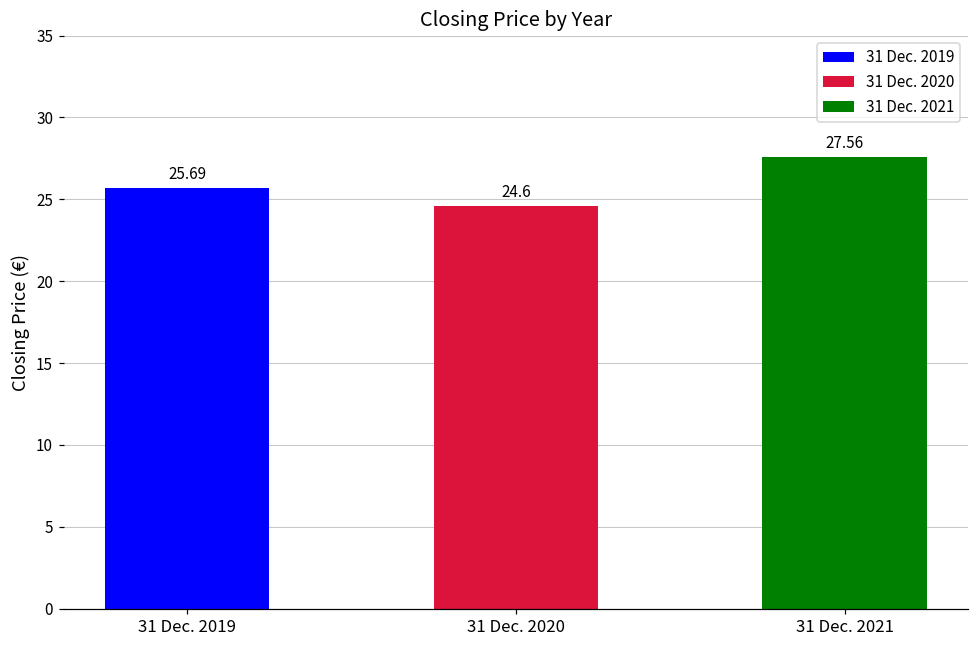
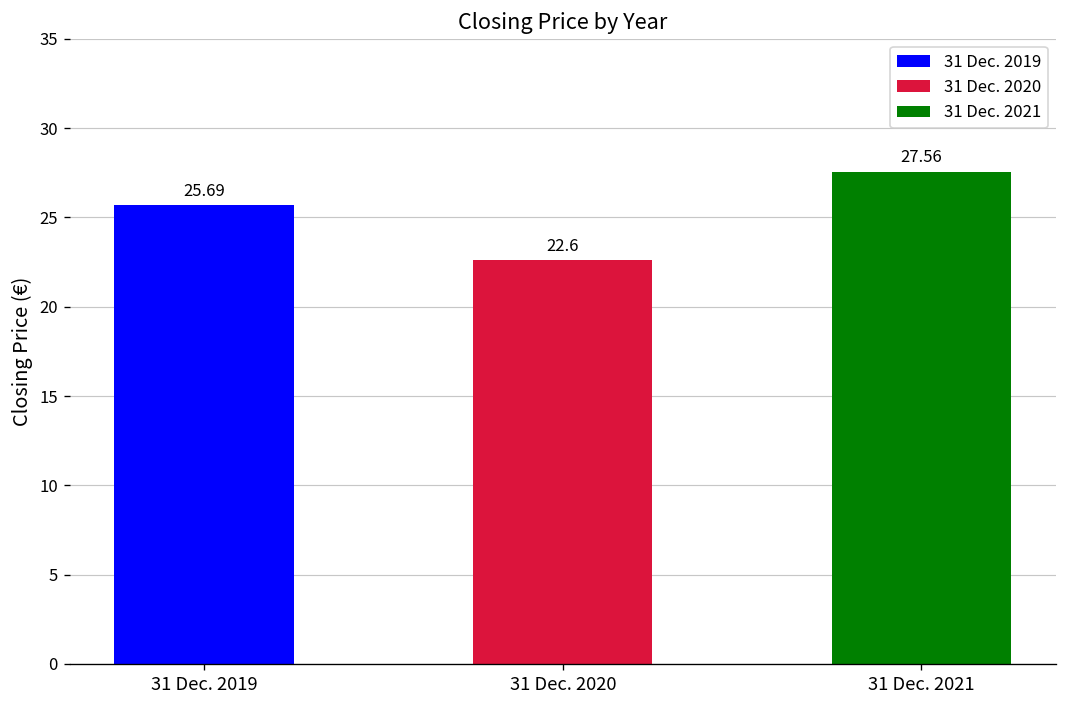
  {
    "31 Dec. 2019": 25.69,
-   "31 Dec. 2020": 24.6,
+   "31 Dec. 2020": 22.6,
    "31 Dec. 2021": 27.56
  }
